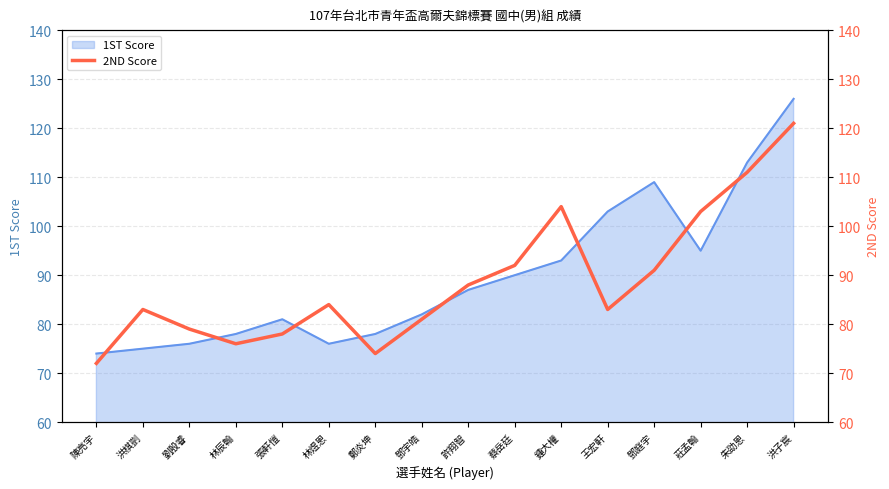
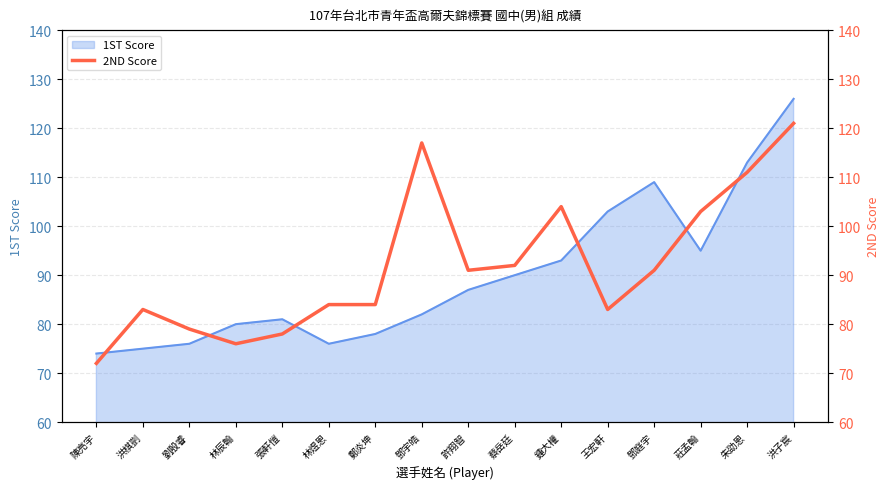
  {
    "1ST Score": {
      "陳亮宇": 74,
      "洪棋剴": 75,
      "劉殷睿": 76,
-     "林辰翰": 78,
+     "林辰翰": 80,
      "張軒愷": 81,
      "林煜恩": 76,
      "鄭炎坤": 78,
      "鄧宇皓": 82,
      "許翔智": 87,
      "蔡岳廷": 90,
      "鍾大權": 93,
      "王宏軒": 103,
      "鄧庭宇": 109,
      "莊孟翰": 95,
      "朱劭恩": 113,
      "洪子宸": 126
    },
    "2ND Score": {
      "陳亮宇": 72,
      "洪棋剴": 83,
      "劉殷睿": 79,
      "林辰翰": 76,
      "張軒愷": 78,
      "林煜恩": 84,
-     "鄭炎坤": 74,
-     "鄧宇皓": 81,
-     "許翔智": 88,
+     "鄭炎坤": 84,
+     "鄧宇皓": 117,
+     "許翔智": 91,
      "蔡岳廷": 92,
      "鍾大權": 104,
      "王宏軒": 83,
      "鄧庭宇": 91,
      "莊孟翰": 103,
      "朱劭恩": 111,
      "洪子宸": 121
    }
  }
